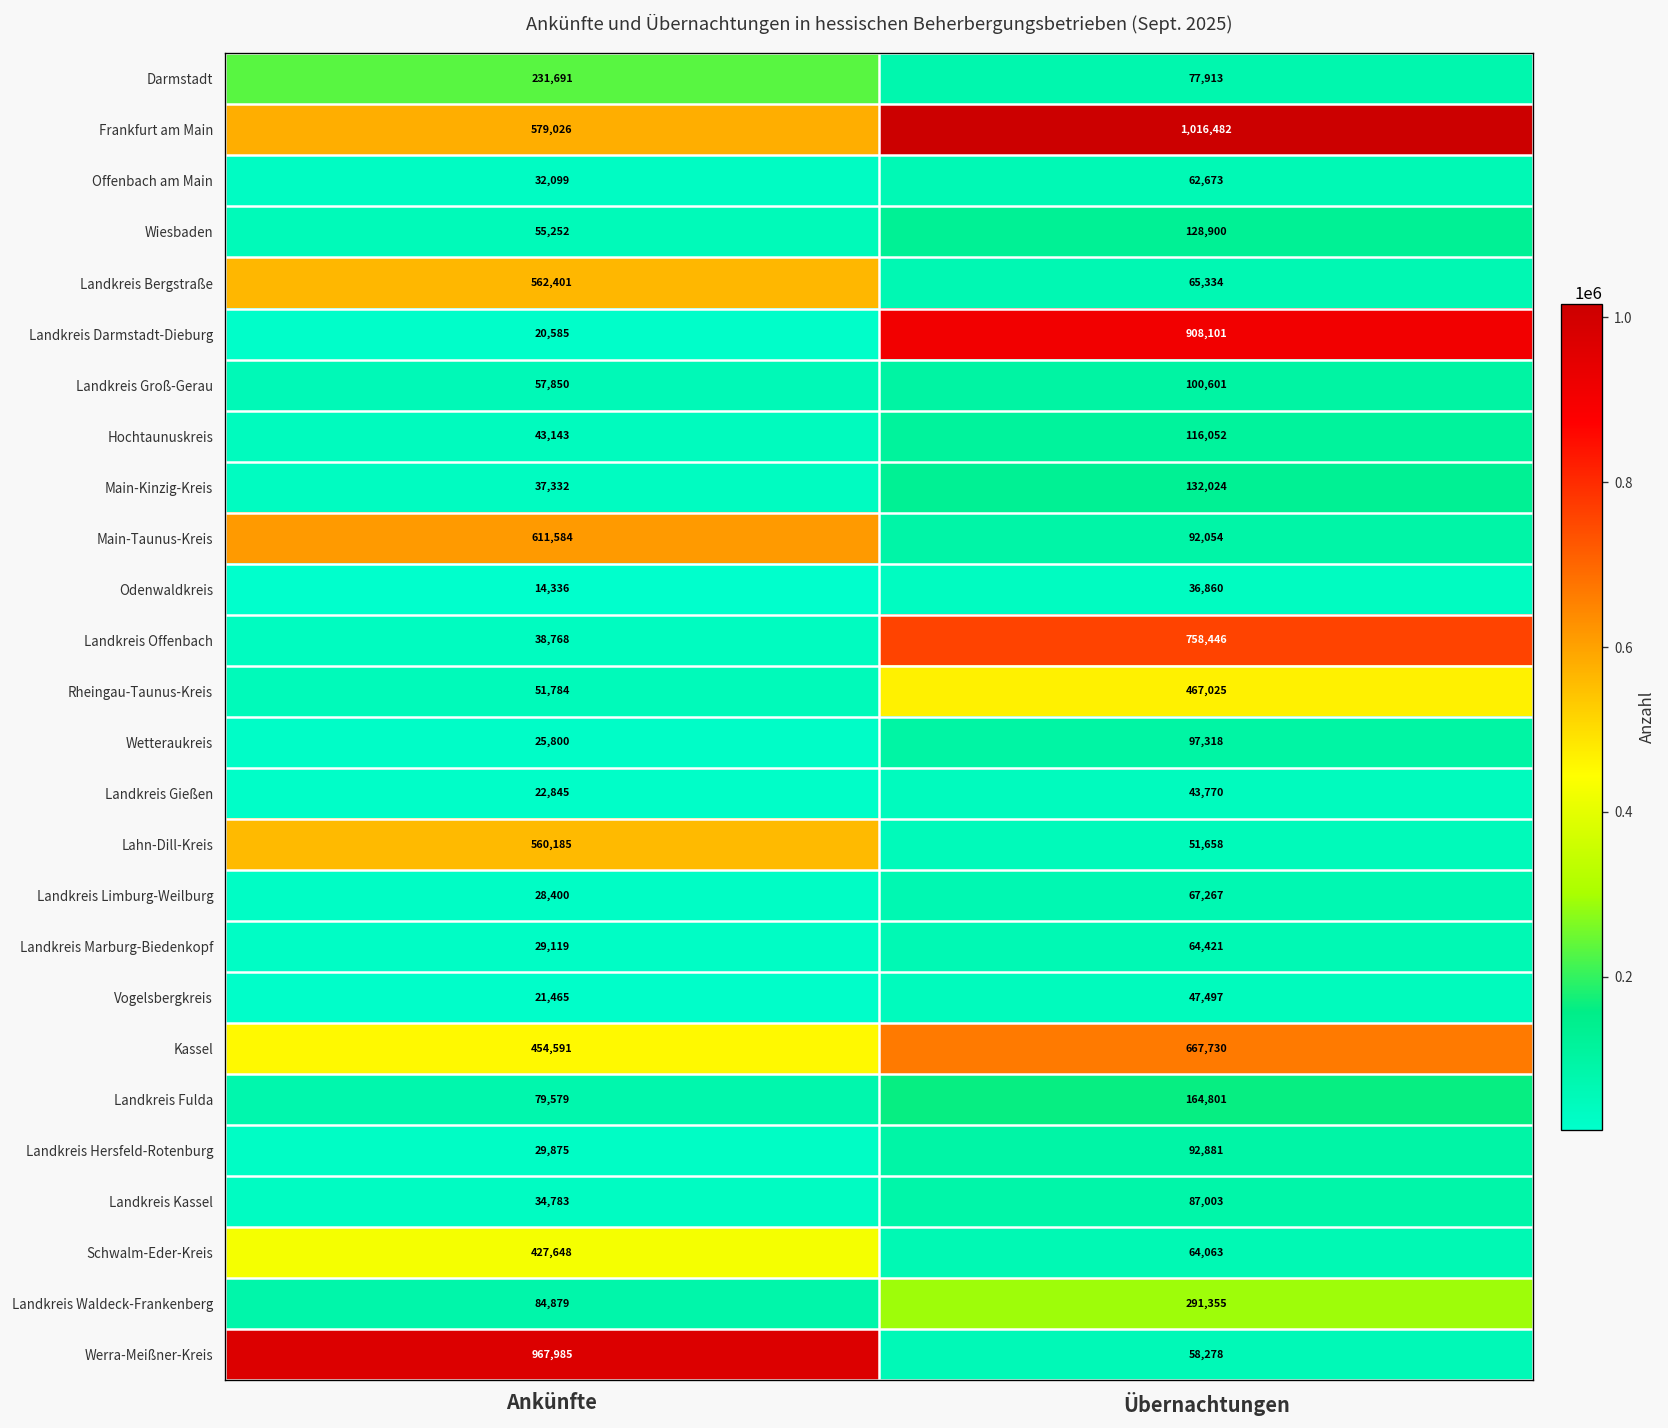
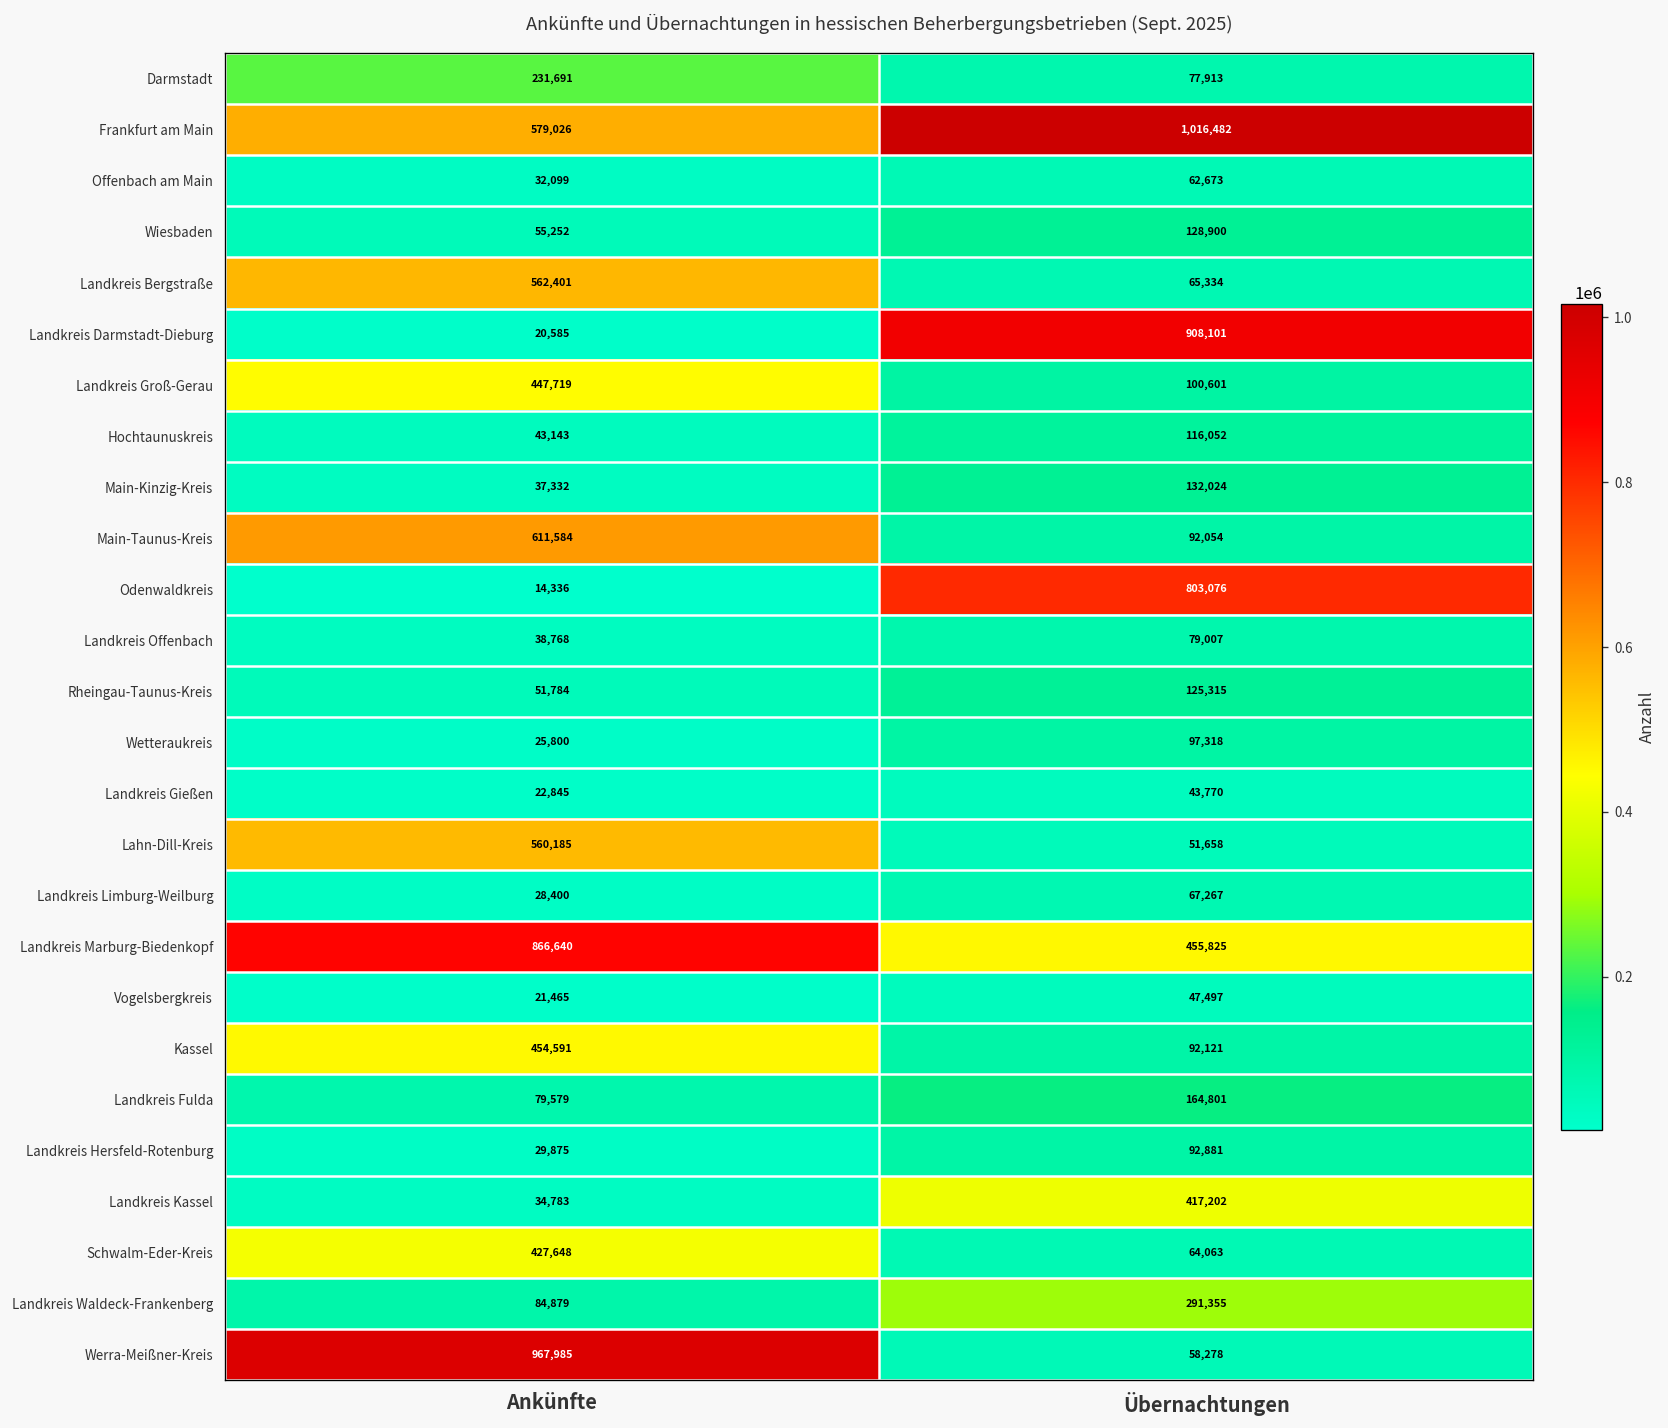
  {
    "Darmstadt": {
      "Ankünfte": "231,691",
      "Übernachtungen": "77,913"
    },
    "Frankfurt am Main": {
      "Ankünfte": "579,026",
      "Übernachtungen": "1,016,482"
    },
    "Offenbach am Main": {
      "Ankünfte": "32,099",
      "Übernachtungen": "62,673"
    },
    "Wiesbaden": {
      "Ankünfte": "55,252",
      "Übernachtungen": "128,900"
    },
    "Landkreis Bergstraße": {
      "Ankünfte": "562,401",
      "Übernachtungen": "65,334"
    },
    "Landkreis Darmstadt-Dieburg": {
      "Ankünfte": "20,585",
      "Übernachtungen": "908,101"
    },
    "Landkreis Groß-Gerau": {
-     "Ankünfte": "57,850",
+     "Ankünfte": "447,719",
      "Übernachtungen": "100,601"
    },
    "Hochtaunuskreis": {
      "Ankünfte": "43,143",
      "Übernachtungen": "116,052"
    },
    "Main-Kinzig-Kreis": {
      "Ankünfte": "37,332",
      "Übernachtungen": "132,024"
    },
    "Main-Taunus-Kreis": {
      "Ankünfte": "611,584",
      "Übernachtungen": "92,054"
    },
    "Odenwaldkreis": {
      "Ankünfte": "14,336",
-     "Übernachtungen": "36,860"
+     "Übernachtungen": "803,076"
    },
    "Landkreis Offenbach": {
      "Ankünfte": "38,768",
-     "Übernachtungen": "758,446"
+     "Übernachtungen": "79,007"
    },
    "Rheingau-Taunus-Kreis": {
      "Ankünfte": "51,784",
-     "Übernachtungen": "467,025"
+     "Übernachtungen": "125,315"
    },
    "Wetteraukreis": {
      "Ankünfte": "25,800",
      "Übernachtungen": "97,318"
    },
    "Landkreis Gießen": {
      "Ankünfte": "22,845",
      "Übernachtungen": "43,770"
    },
    "Lahn-Dill-Kreis": {
      "Ankünfte": "560,185",
      "Übernachtungen": "51,658"
    },
    "Landkreis Limburg-Weilburg": {
      "Ankünfte": "28,400",
      "Übernachtungen": "67,267"
    },
    "Landkreis Marburg-Biedenkopf": {
-     "Ankünfte": "29,119",
-     "Übernachtungen": "64,421"
+     "Ankünfte": "866,640",
+     "Übernachtungen": "455,825"
    },
    "Vogelsbergkreis": {
      "Ankünfte": "21,465",
      "Übernachtungen": "47,497"
    },
    "Kassel": {
      "Ankünfte": "454,591",
-     "Übernachtungen": "667,730"
+     "Übernachtungen": "92,121"
    },
    "Landkreis Fulda": {
      "Ankünfte": "79,579",
      "Übernachtungen": "164,801"
    },
    "Landkreis Hersfeld-Rotenburg": {
      "Ankünfte": "29,875",
      "Übernachtungen": "92,881"
    },
    "Landkreis Kassel": {
      "Ankünfte": "34,783",
-     "Übernachtungen": "87,003"
+     "Übernachtungen": "417,202"
    },
    "Schwalm-Eder-Kreis": {
      "Ankünfte": "427,648",
      "Übernachtungen": "64,063"
    },
    "Landkreis Waldeck-Frankenberg": {
      "Ankünfte": "84,879",
      "Übernachtungen": "291,355"
    },
    "Werra-Meißner-Kreis": {
      "Ankünfte": "967,985",
      "Übernachtungen": "58,278"
    }
  }
